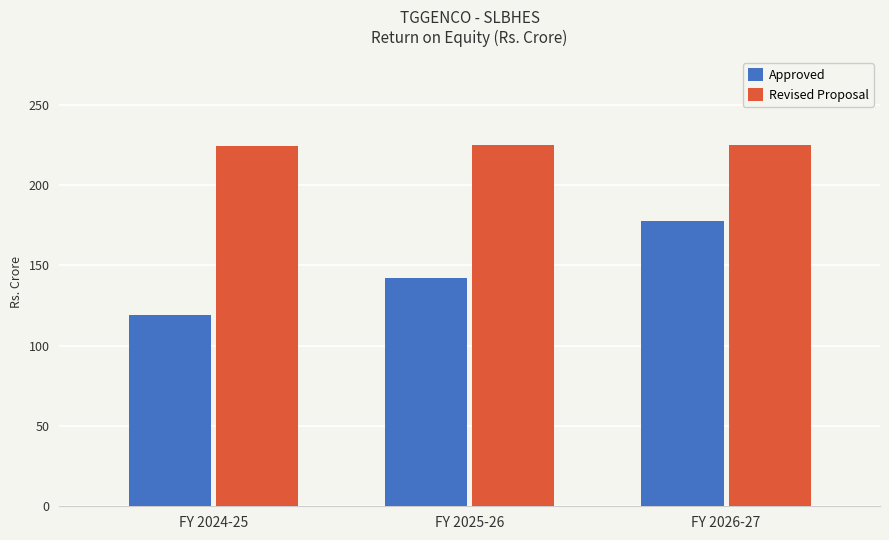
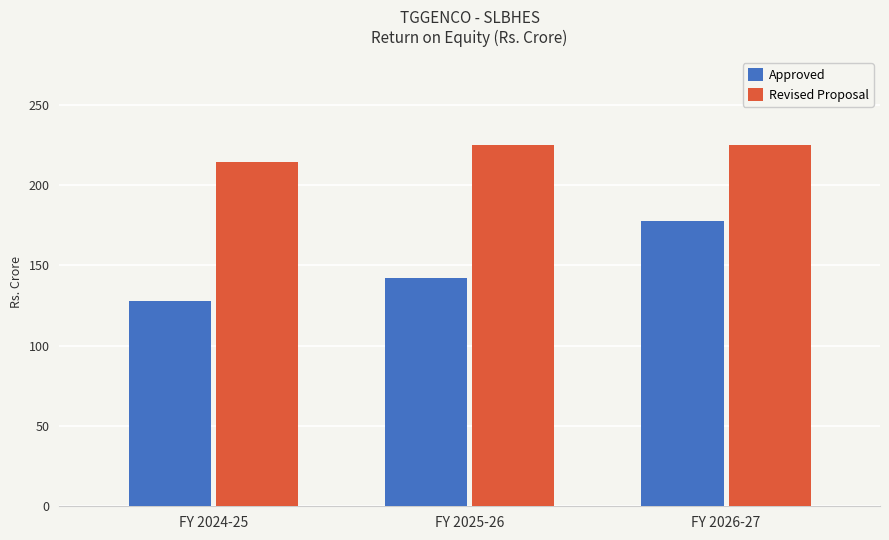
  {
    "Approved": {
-     "FY 2024-25": 119,
+     "FY 2024-25": 128,
      "FY 2025-26": 142,
      "FY 2026-27": 178
    },
    "Revised Proposal": {
-     "FY 2024-25": 224,
+     "FY 2024-25": 214,
      "FY 2025-26": 225,
      "FY 2026-27": 225
    }
  }
